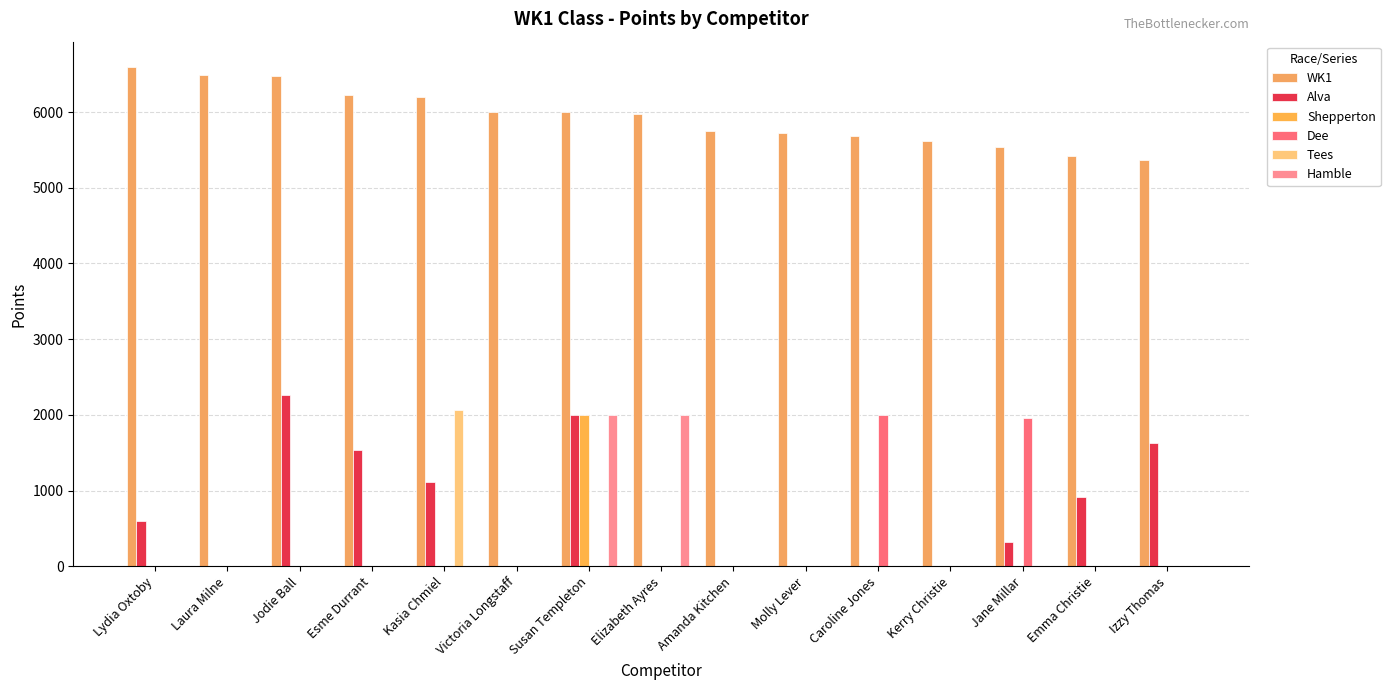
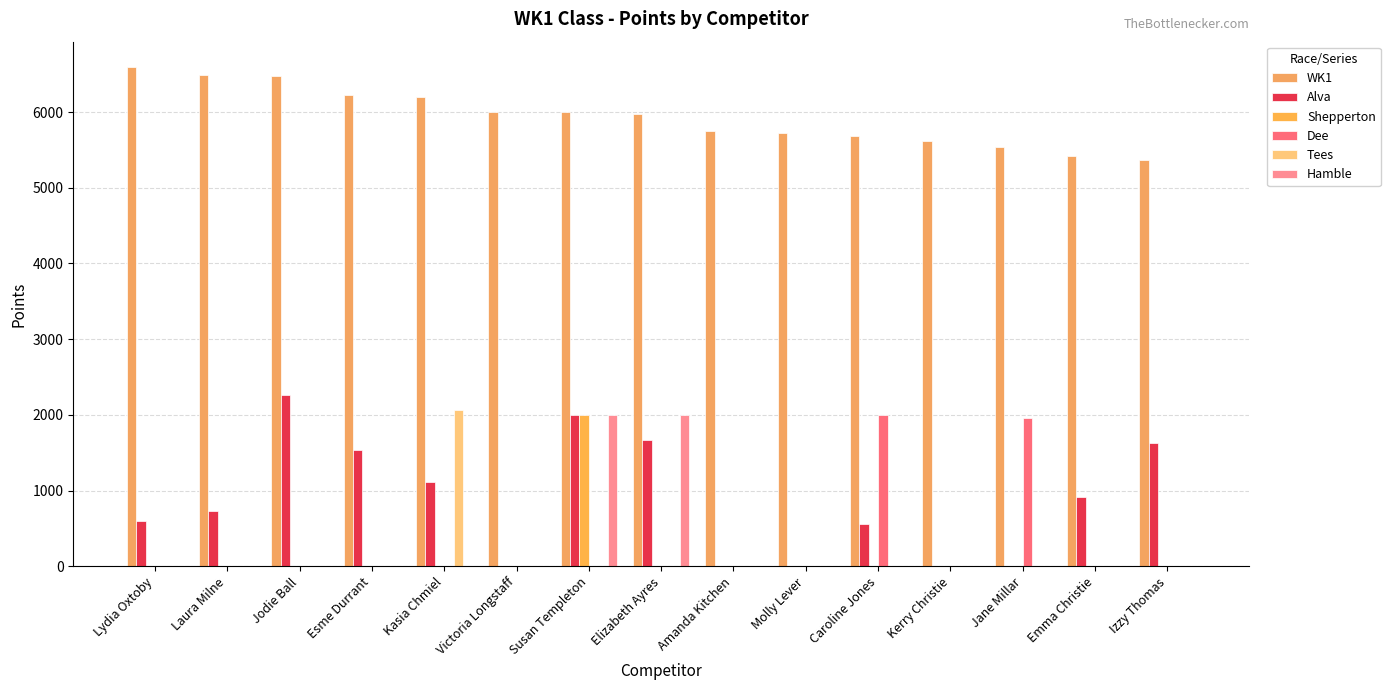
  {
    "Alva": {
      "Lydia Oxtoby": 600,
-     "Laura Milne": 0,
+     "Laura Milne": 700,
      "Jodie Ball": 2300,
      "Esme Durrant": 1500,
      "Kasia Chmiel": 1100,
      "Victoria Longstaff": 0,
      "Susan Templeton": 2000,
-     "Elizabeth Ayres": 0,
+     "Elizabeth Ayres": 1700,
      "Amanda Kitchen": 0,
      "Molly Lever": 0,
-     "Caroline Jones": 0,
+     "Caroline Jones": 600,
      "Kerry Christie": 0,
-     "Jane Millar": 300,
+     "Jane Millar": 0,
      "Emma Christie": 900,
      "Izzy Thomas": 1600
    }
  }
